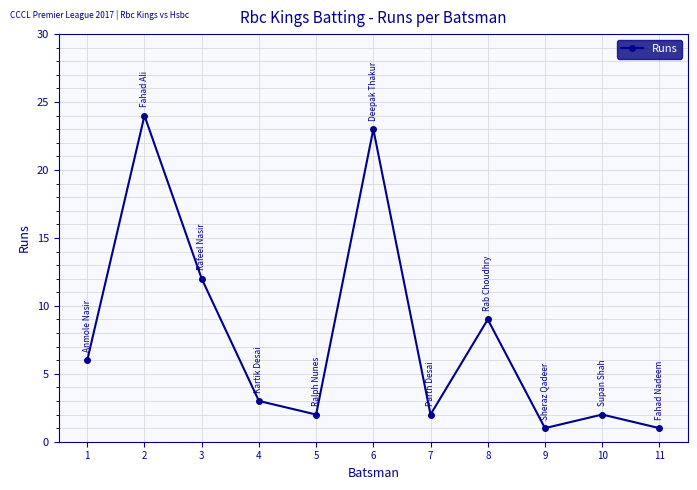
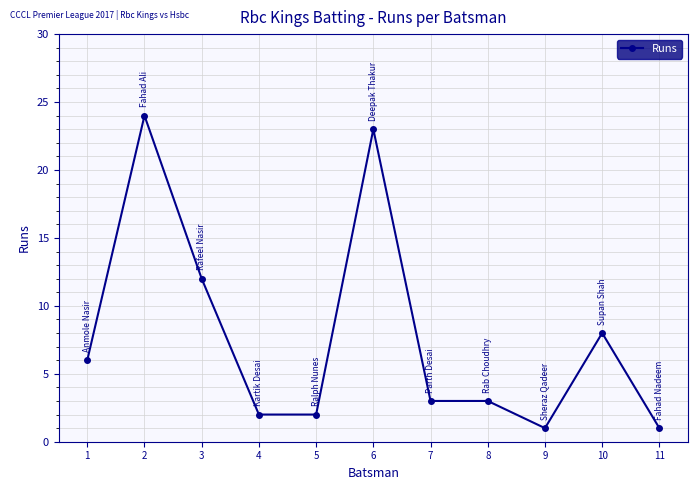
  {
    "1": 6,
    "2": 24,
    "3": 12,
-   "4": 3,
+   "4": 2,
    "5": 2,
    "6": 23,
-   "7": 2,
-   "8": 9,
+   "7": 3,
+   "8": 3,
    "9": 1,
-   "10": 2,
+   "10": 8,
    "11": 1
  }
